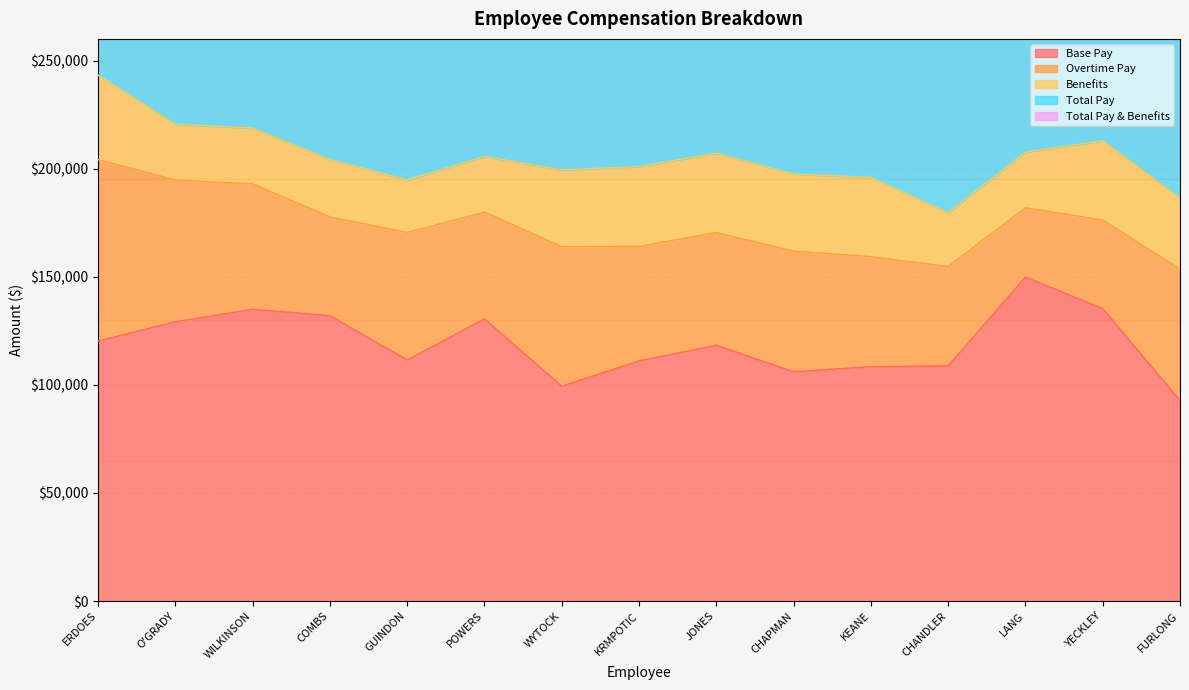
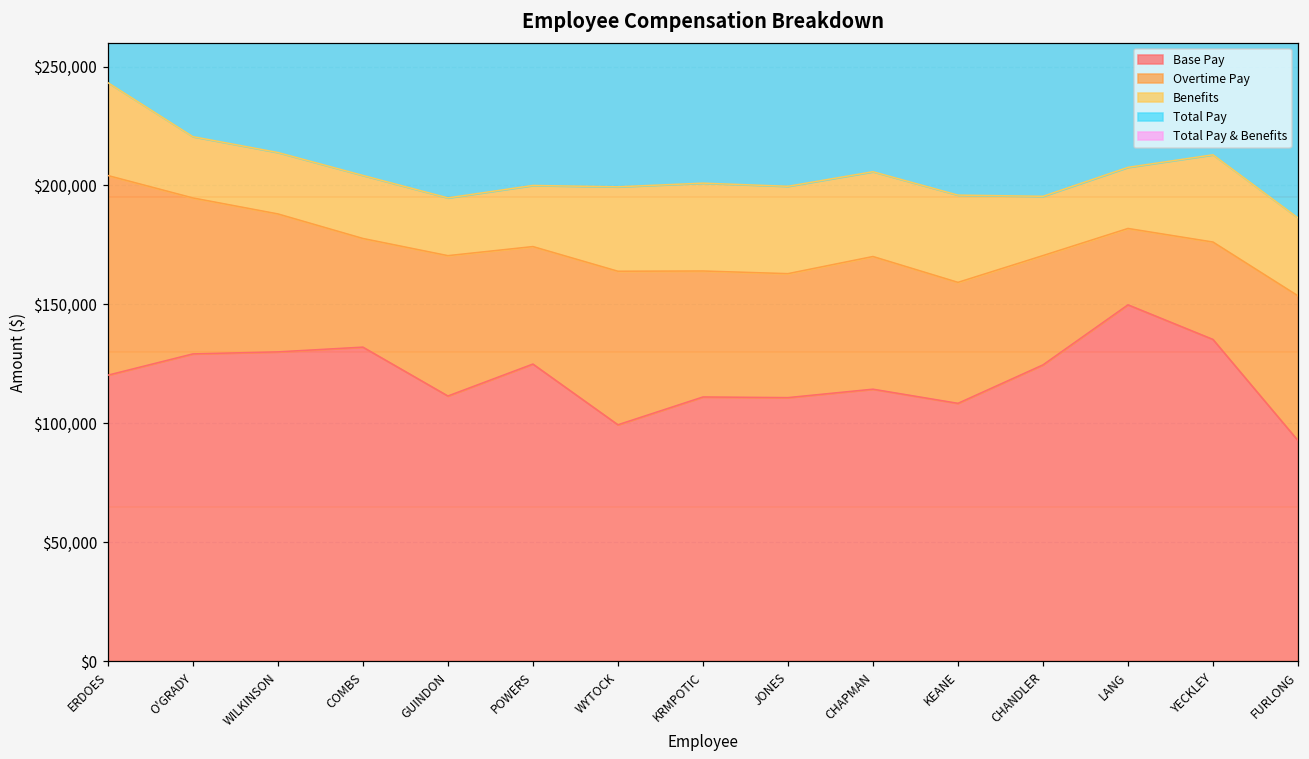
  {
    "Base Pay": {
      "ERDOES": "$120,000",
      "O'GRADY": "$129,000",
-     "WILKINSON": "$135,000",
+     "WILKINSON": "$130,000",
      "COMBS": "$132,000",
      "GUINDON": "$111,000",
-     "POWERS": "$131,000",
+     "POWERS": "$125,000",
      "WYTOCK": "$99,000",
      "KRMPOTIC": "$111,000",
-     "JONES": "$118,000",
-     "CHAPMAN": "$106,000",
+     "JONES": "$111,000",
+     "CHAPMAN": "$114,000",
      "KEANE": "$108,000",
-     "CHANDLER": "$109,000",
+     "CHANDLER": "$125,000",
      "LANG": "$150,000",
      "YECKLEY": "$135,000",
      "FURLONG": "$93,000"
    }
  }
